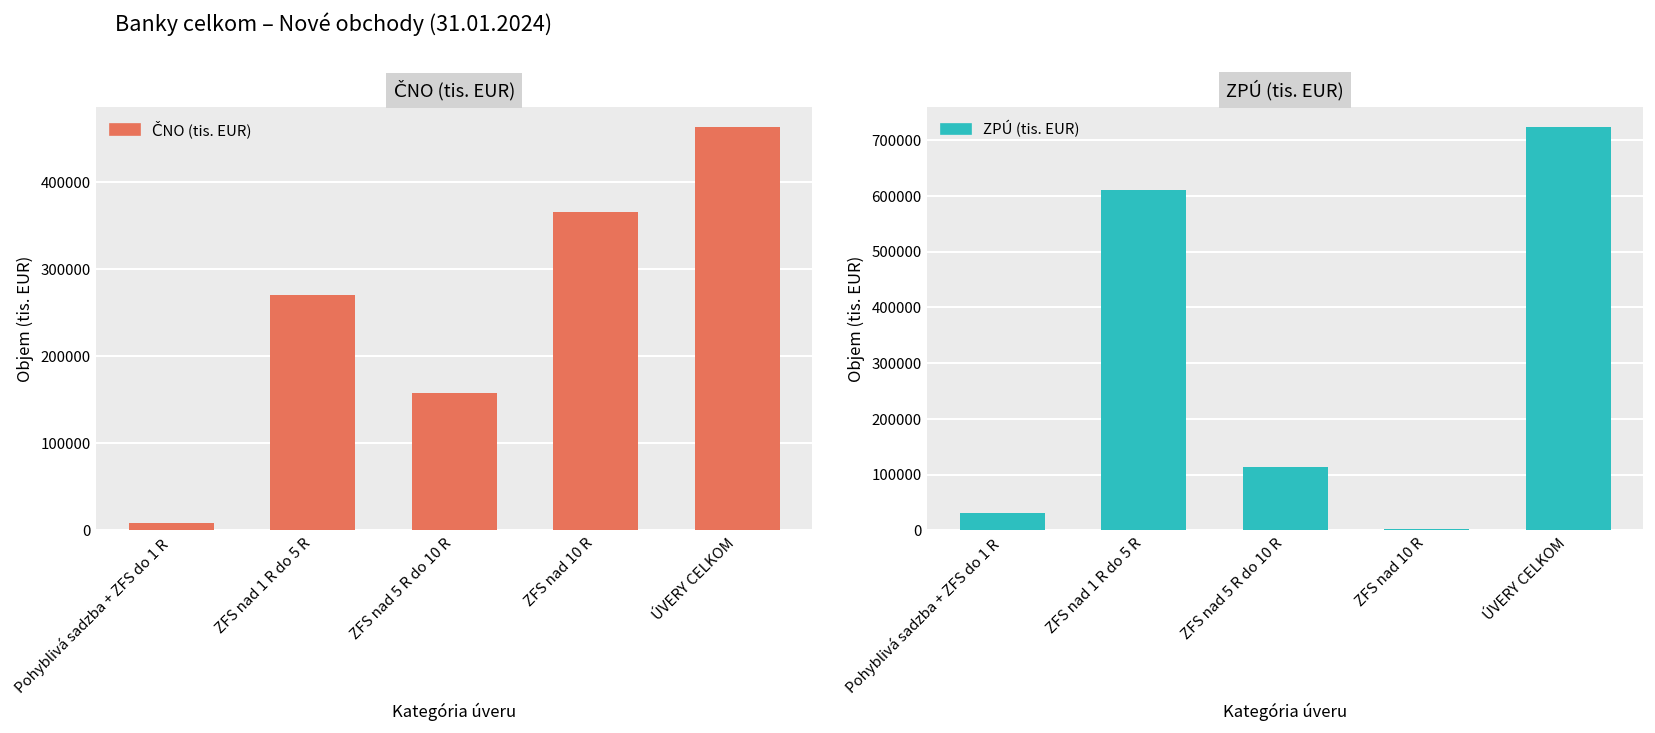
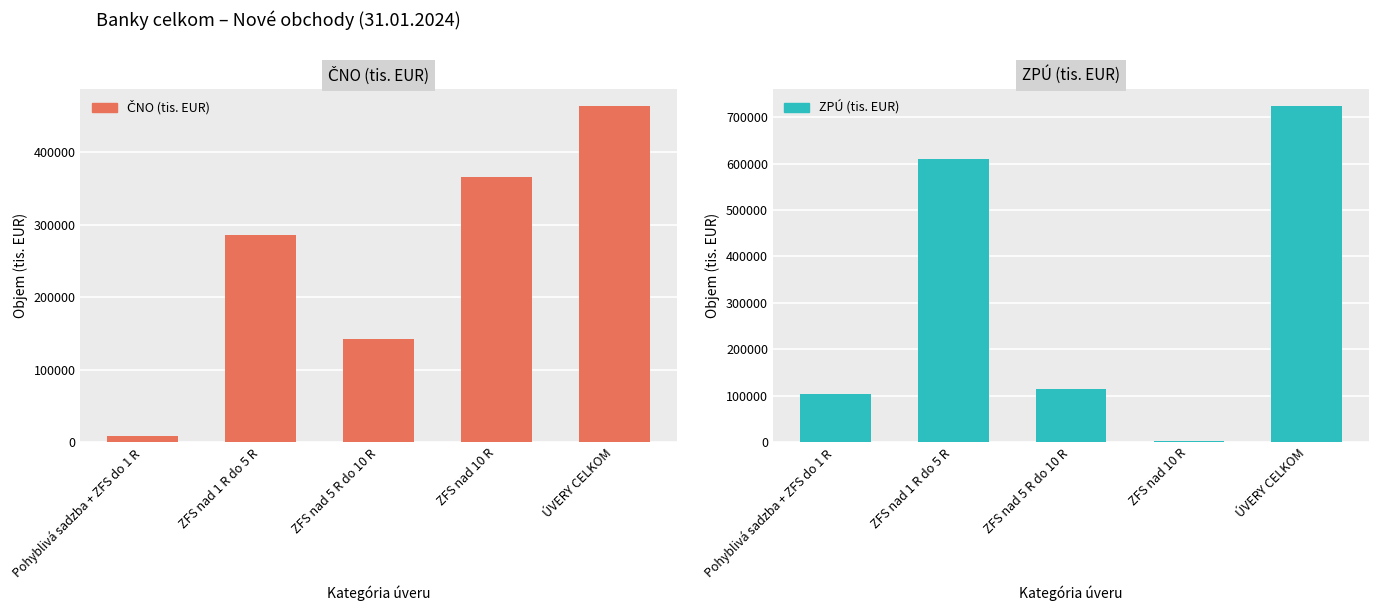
  {
    "ČNO (tis. EUR)": {
      "Pohyblivá sadzba + ZFS do 1 R": 10000,
-     "ZFS nad 1 R do 5 R": 270000,
-     "ZFS nad 5 R do 10 R": 160000,
+     "ZFS nad 1 R do 5 R": 290000,
+     "ZFS nad 5 R do 10 R": 140000,
      "ZFS nad 10 R": 370000,
      "ÚVERY CELKOM": 460000
    },
    "ZPÚ (tis. EUR)": {
-     "Pohyblivá sadzba + ZFS do 1 R": 30000,
+     "Pohyblivá sadzba + ZFS do 1 R": 100000,
      "ZFS nad 1 R do 5 R": 610000,
      "ZFS nad 5 R do 10 R": 110000,
      "ÚVERY CELKOM": 720000
    }
  }
